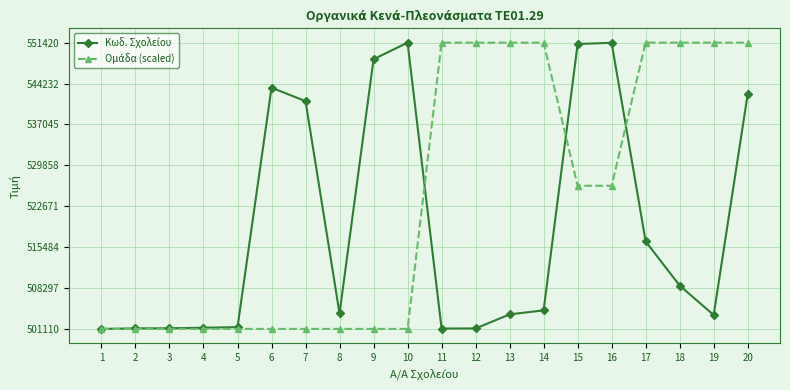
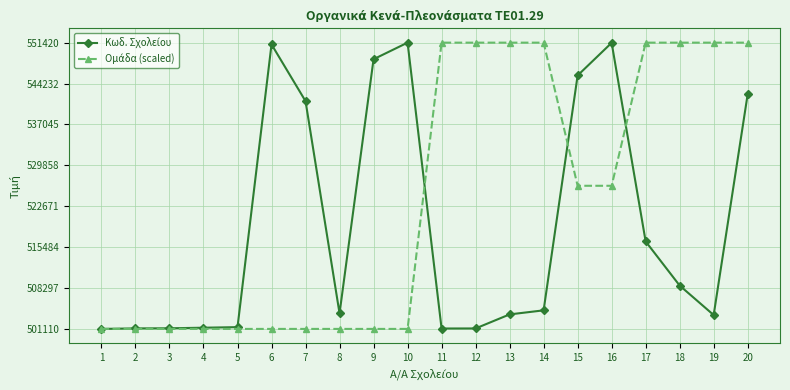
  {
    "Κωδ. Σχολείου": {
-     "6": 544000,
+     "6": 551000,
      "7": 541000,
      "8": 504000,
      "9": 549000,
      "10": 551000,
      "11": 501000,
      "12": 501000,
      "13": 504000,
      "14": 504000,
-     "15": 551000,
+     "15": 546000,
      "16": 551000,
      "17": 516000,
      "18": 509000,
      "19": 504000,
      "20": 542000
    },
    "Ομάδα (scaled)": {
      "6": 501000,
      "7": 501000,
      "8": 501000,
      "9": 501000,
      "10": 501000,
      "11": 551000,
      "12": 551000,
      "13": 551000,
      "14": 551000,
      "15": 526000,
      "16": 526000,
      "17": 551000,
      "18": 551000,
      "19": 551000,
      "20": 551000
    }
  }
